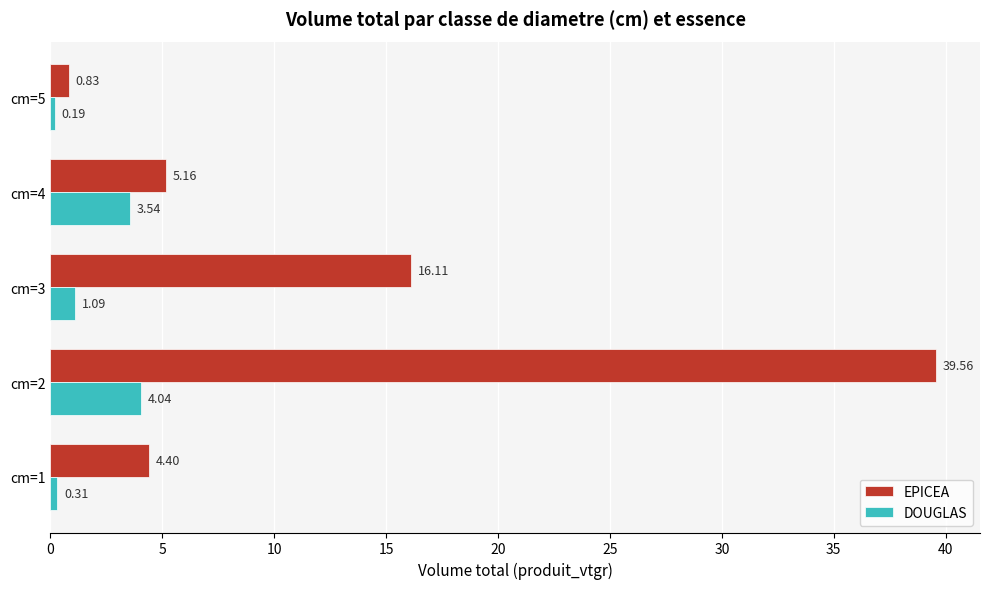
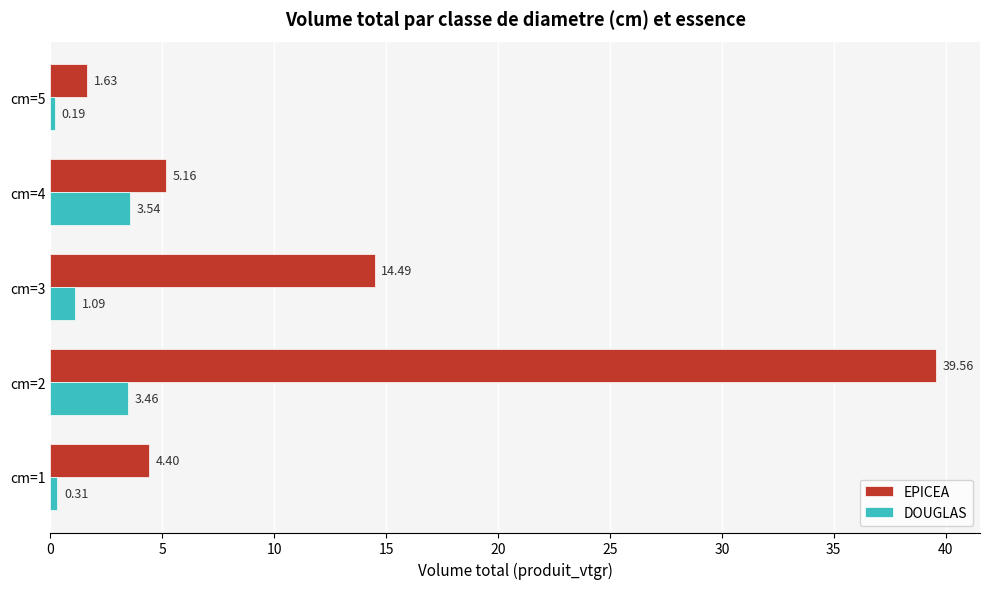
  {
    "EPICEA": {
-     "cm=5": 0.83,
+     "cm=5": 1.63,
      "cm=4": 5.16,
-     "cm=3": 16.11,
+     "cm=3": 14.49,
      "cm=2": 39.56,
      "cm=1": 4.40
    },
    "DOUGLAS": {
      "cm=5": 0.19,
      "cm=4": 3.54,
      "cm=3": 1.09,
-     "cm=2": 4.04,
+     "cm=2": 3.46,
      "cm=1": 0.31
    }
  }
